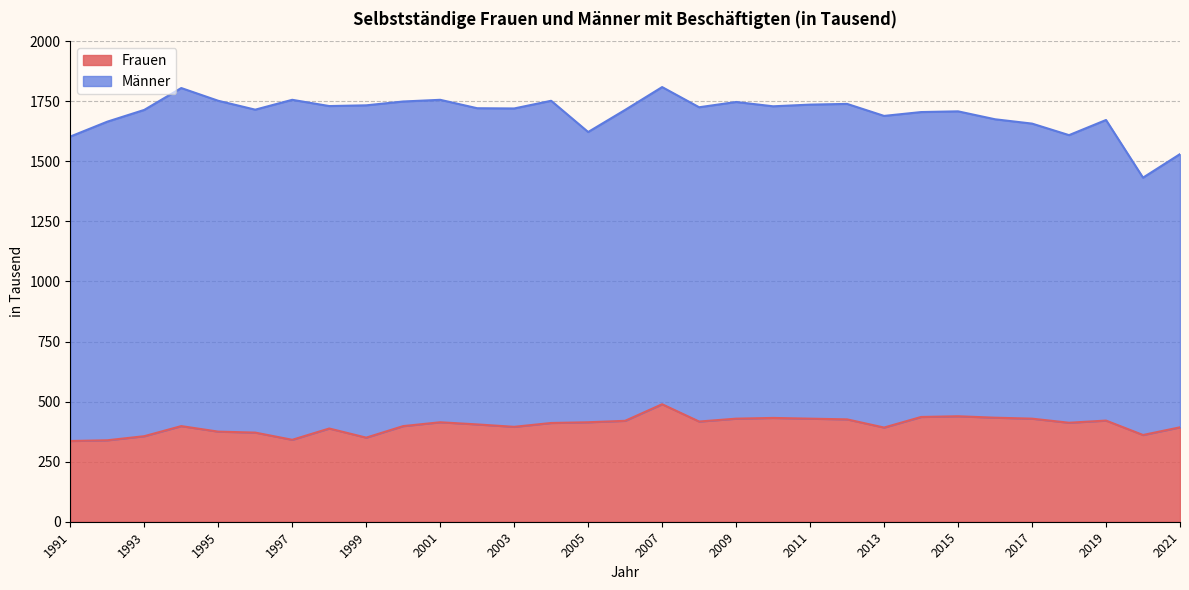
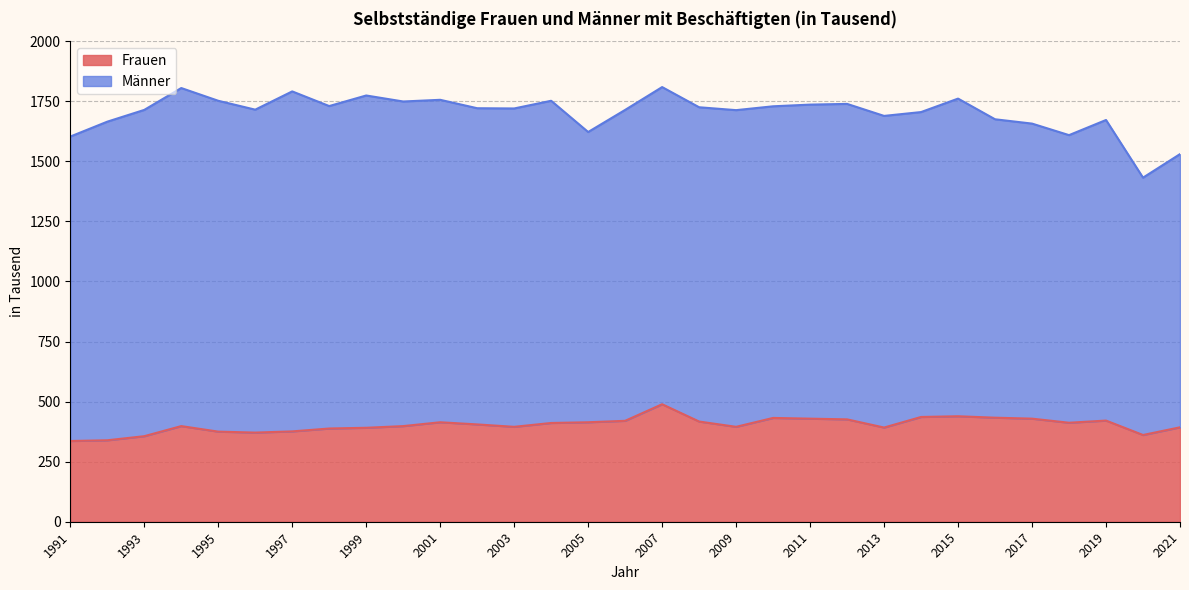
  {
    "Frauen": {
      "1991": 340,
      "1993": 360,
      "1995": 380,
-     "1997": 340,
-     "1999": 350,
+     "1997": 380,
+     "1999": 390,
      "2001": 410,
      "2003": 400,
      "2005": 410,
      "2007": 490,
-     "2009": 430,
+     "2009": 400,
      "2011": 430,
      "2013": 390,
      "2015": 440,
      "2017": 430,
      "2019": 420,
      "2021": 390
    },
    "Männer": {
      "1991": 1270,
      "1993": 1360,
      "1995": 1380,
      "1997": 1420,
      "1999": 1380,
      "2001": 1340,
      "2003": 1330,
      "2005": 1210,
      "2007": 1320,
      "2009": 1320,
      "2011": 1310,
      "2013": 1300,
-     "2015": 1270,
+     "2015": 1320,
      "2017": 1230,
      "2019": 1250,
      "2021": 1140
    }
  }
